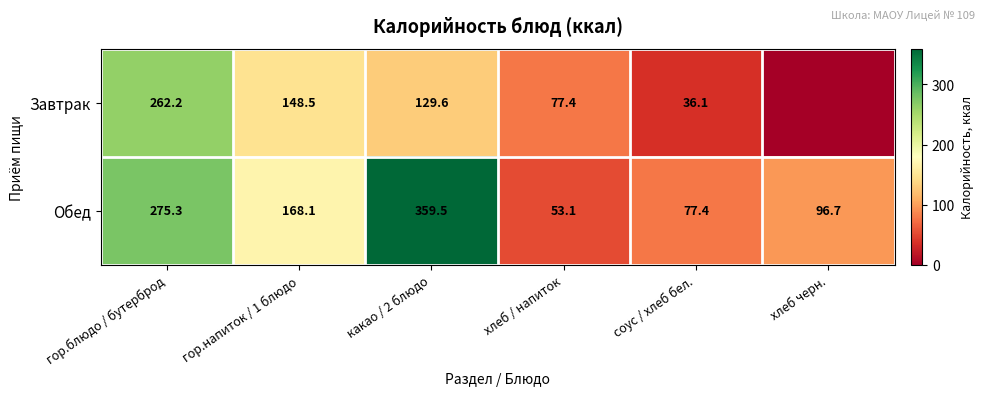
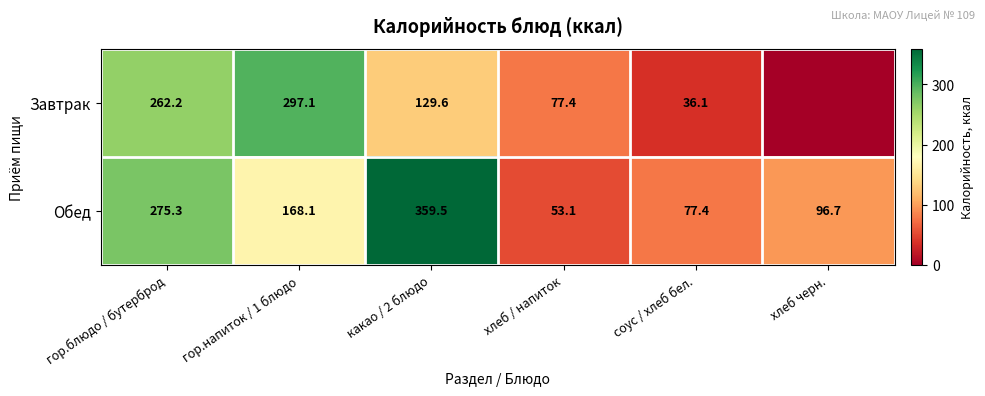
  {
    "Завтрак": {
      "гор.блюдо / бутерброд": 262.2,
-     "гор.напиток / 1 блюдо": 148.5,
+     "гор.напиток / 1 блюдо": 297.1,
      "какао / 2 блюдо": 129.6,
      "хлеб / напиток": 77.4,
      "соус / хлеб бел.": 36.1
    },
    "Обед": {
      "гор.блюдо / бутерброд": 275.3,
      "гор.напиток / 1 блюдо": 168.1,
      "какао / 2 блюдо": 359.5,
      "хлеб / напиток": 53.1,
      "соус / хлеб бел.": 77.4,
      "хлеб черн.": 96.7
    }
  }
